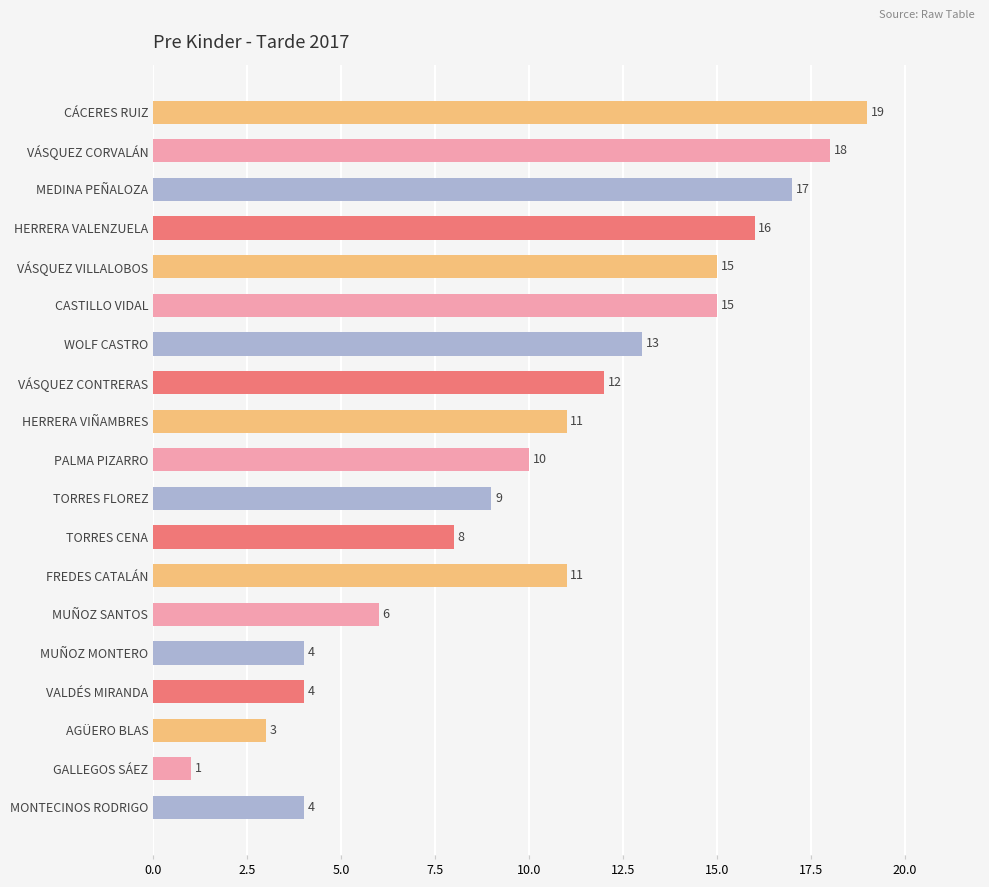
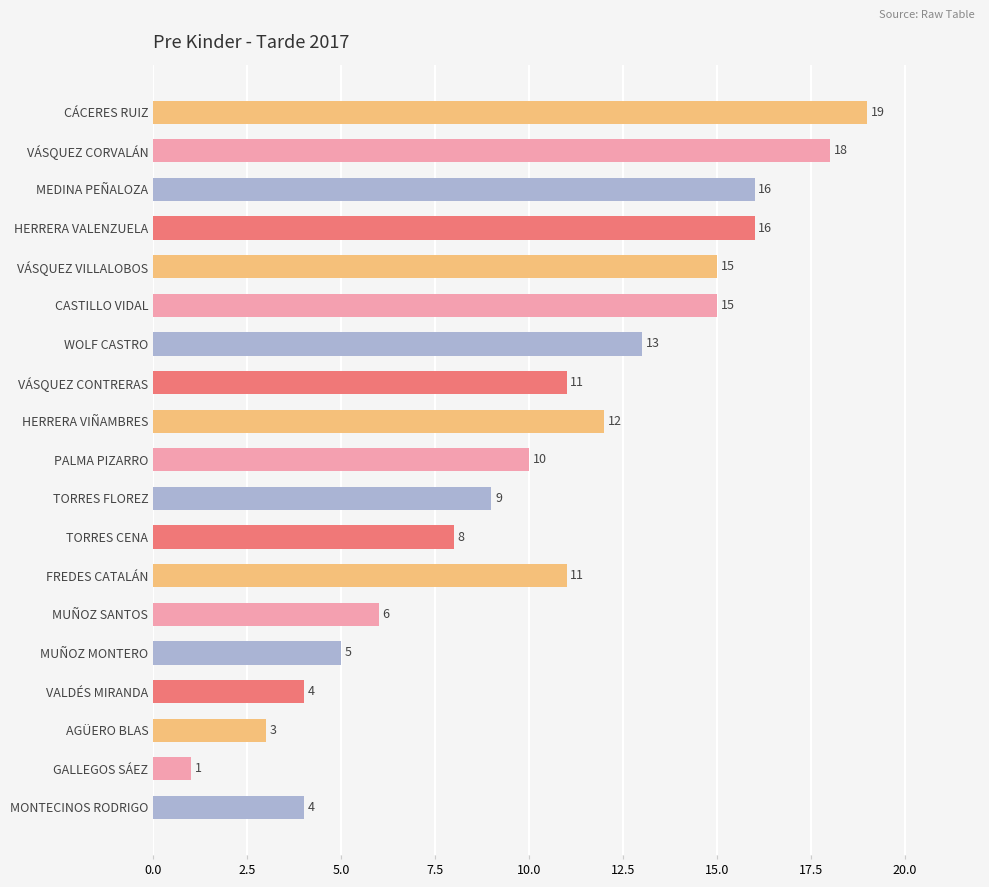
  {
    "CÁCERES RUIZ": 19,
    "VÁSQUEZ CORVALÁN": 18,
-   "MEDINA PEÑALOZA": 17,
+   "MEDINA PEÑALOZA": 16,
    "HERRERA VALENZUELA": 16,
    "VÁSQUEZ VILLALOBOS": 15,
    "CASTILLO VIDAL": 15,
    "WOLF CASTRO": 13,
-   "VÁSQUEZ CONTRERAS": 12,
-   "HERRERA VIÑAMBRES": 11,
+   "VÁSQUEZ CONTRERAS": 11,
+   "HERRERA VIÑAMBRES": 12,
    "PALMA PIZARRO": 10,
    "TORRES FLOREZ": 9,
    "TORRES CENA": 8,
    "FREDES CATALÁN": 11,
    "MUÑOZ SANTOS": 6,
-   "MUÑOZ MONTERO": 4,
+   "MUÑOZ MONTERO": 5,
    "VALDÉS MIRANDA": 4,
    "AGÜERO BLAS": 3,
    "GALLEGOS SÁEZ": 1,
    "MONTECINOS RODRIGO": 4
  }
